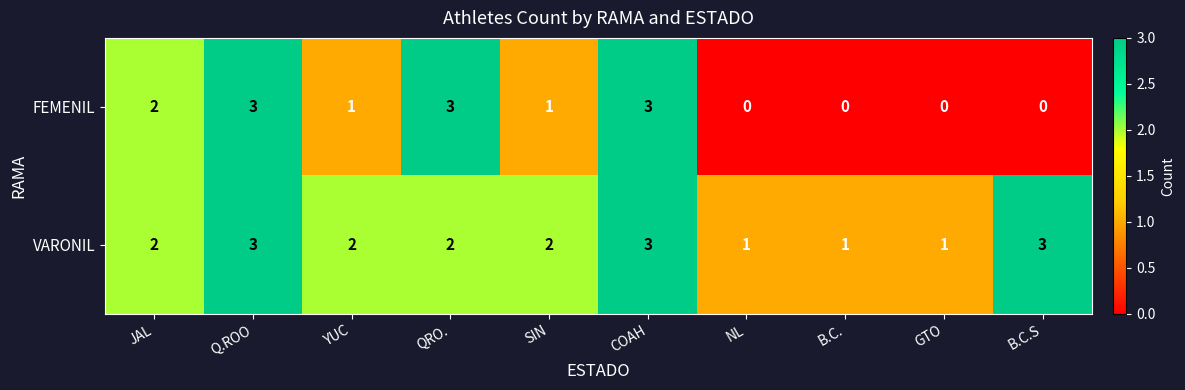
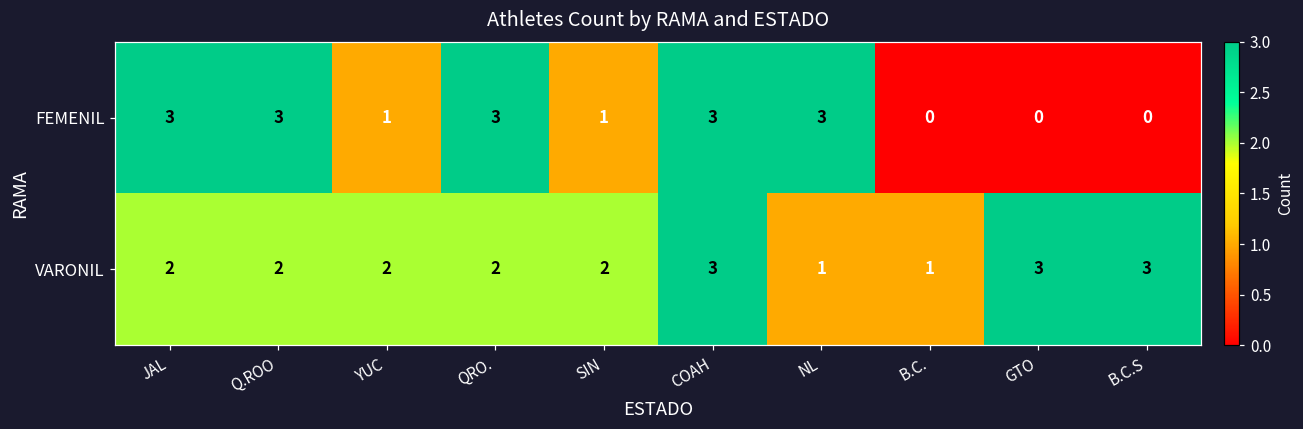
  {
    "FEMENIL": {
-     "JAL": 2,
+     "JAL": 3,
      "Q.ROO": 3,
      "YUC": 1,
      "QRO.": 3,
      "SIN": 1,
      "COAH": 3,
-     "NL": 0,
+     "NL": 3,
      "B.C.": 0,
      "GTO": 0,
      "B.C.S": 0
    },
    "VARONIL": {
      "JAL": 2,
-     "Q.ROO": 3,
+     "Q.ROO": 2,
      "YUC": 2,
      "QRO.": 2,
      "SIN": 2,
      "COAH": 3,
      "NL": 1,
      "B.C.": 1,
-     "GTO": 1,
+     "GTO": 3,
      "B.C.S": 3
    }
  }
